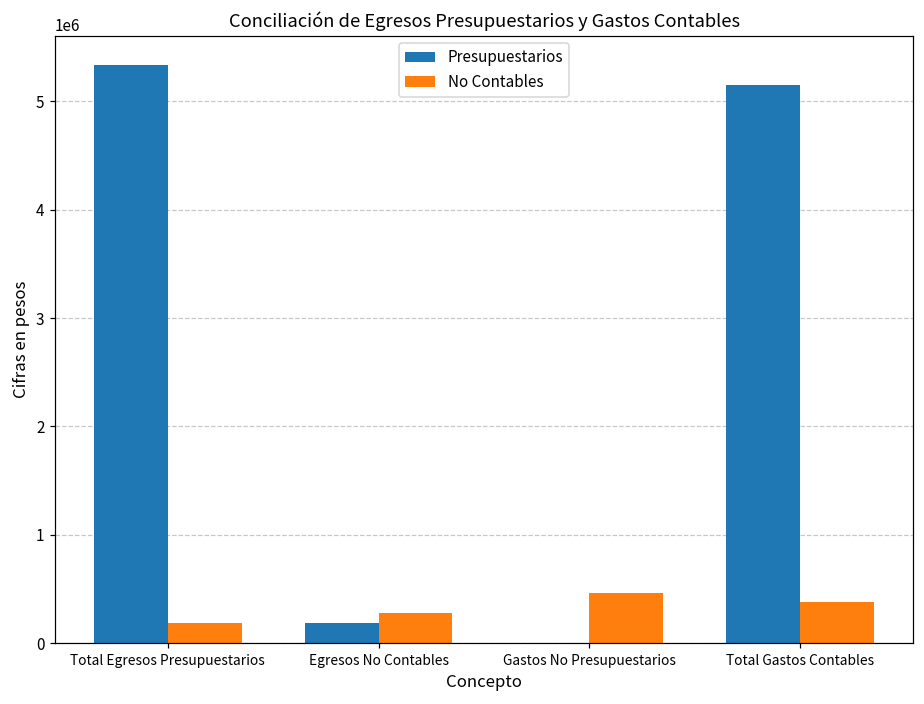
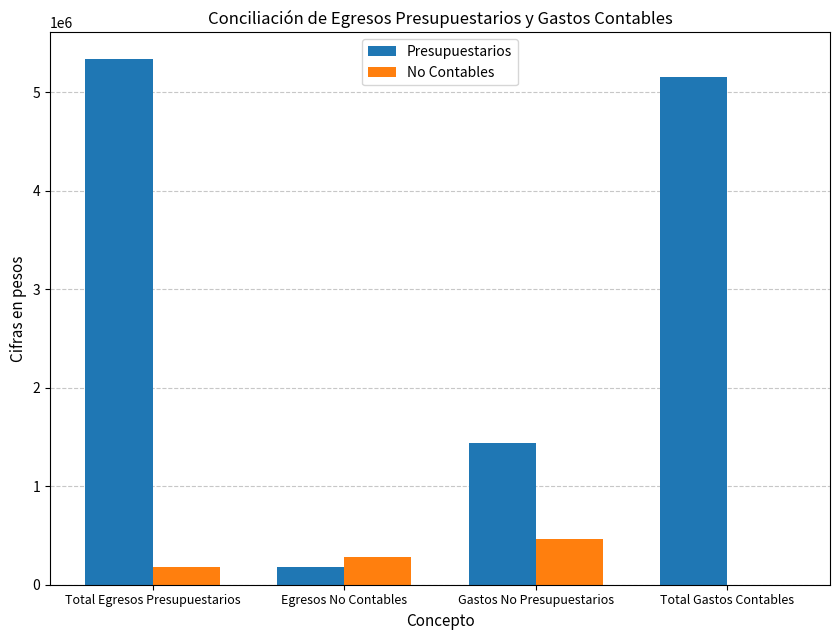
  {
    "Presupuestarios": {
      "Total Egresos Presupuestarios": 5300000,
      "Egresos No Contables": 200000,
-     "Gastos No Presupuestarios": 0,
+     "Gastos No Presupuestarios": 1400000,
      "Total Gastos Contables": 5200000
    },
    "No Contables": {
      "Total Egresos Presupuestarios": 200000,
      "Egresos No Contables": 300000,
      "Gastos No Presupuestarios": 500000,
-     "Total Gastos Contables": 400000
+     "Total Gastos Contables": 0
    }
  }
